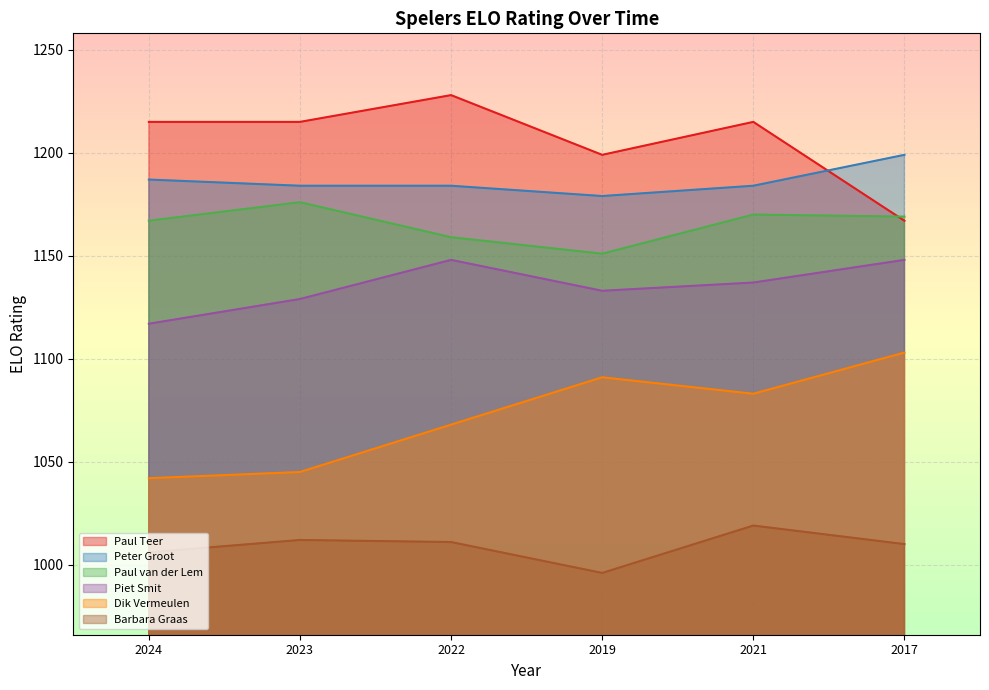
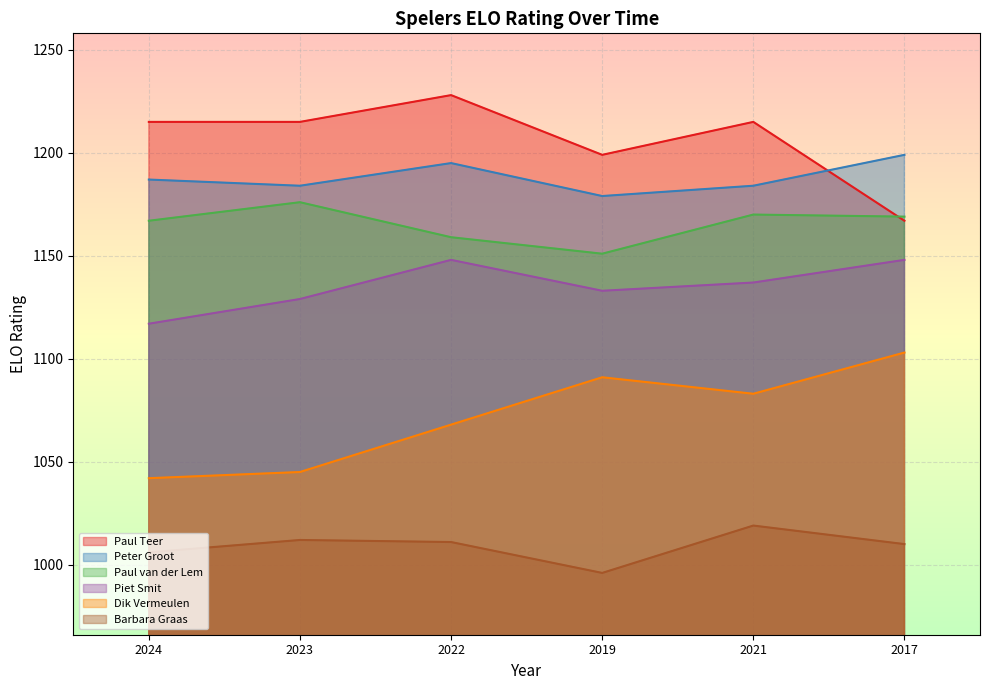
  {
    "Peter Groot": {
      "2024": 1187,
      "2023": 1184,
-     "2022": 1184,
+     "2022": 1195,
      "2019": 1179,
      "2021": 1184,
      "2017": 1199
    },
    "Paul van der Lem": {
      "2024": 1167,
      "2023": 1176,
      "2022": 1159,
      "2019": 1151,
      "2021": 1170,
      "2017": 1169
    },
    "Piet Smit": {
      "2024": 1117,
      "2023": 1129,
      "2022": 1148,
      "2019": 1133,
      "2021": 1137,
      "2017": 1148
    },
    "Dik Vermeulen": {
      "2024": 1042,
      "2023": 1045,
      "2022": 1068,
      "2019": 1091,
      "2021": 1083,
      "2017": 1103
    }
  }
